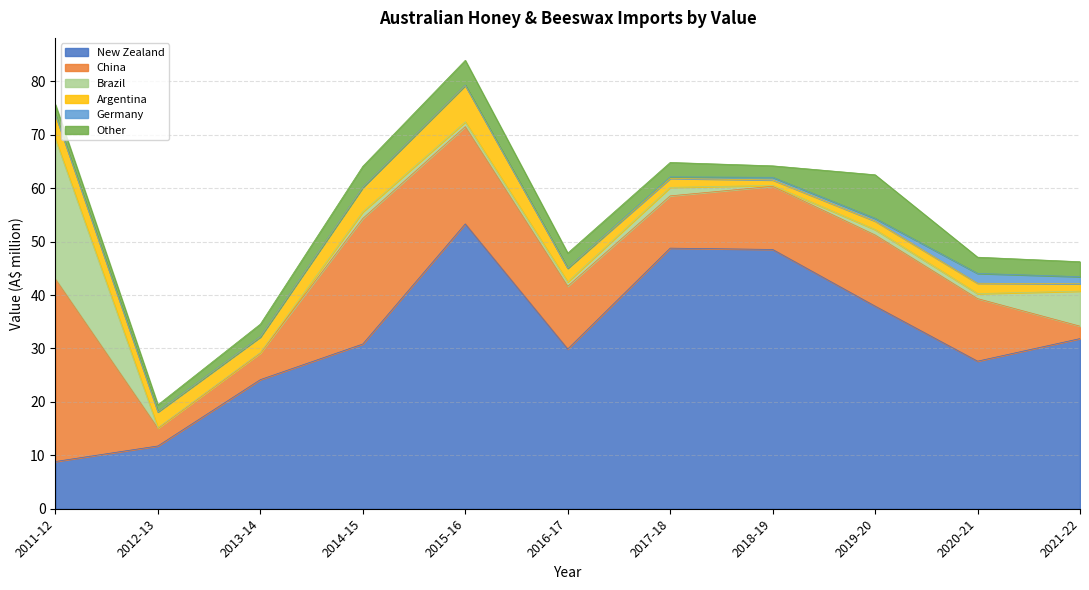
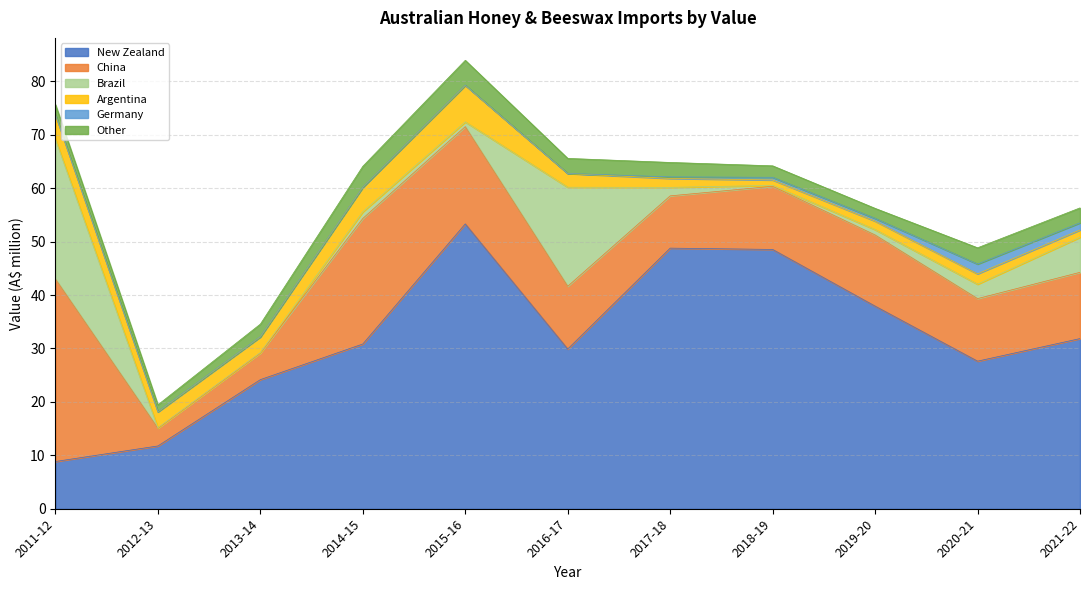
  {
    "China": {
      "2011-12": 34,
      "2014-15": 23,
      "2015-16": 18,
      "2016-17": 12,
      "2017-18": 10,
      "2019-20": 13,
      "2020-21": 12,
-     "2021-22": 2
+     "2021-22": 12
    },
    "Brazil": {
      "2011-12": 26,
      "2014-15": 1,
      "2015-16": 1,
-     "2016-17": 1,
+     "2016-17": 19,
      "2017-18": 2,
      "2019-20": 1,
-     "2020-21": 1,
+     "2020-21": 3,
      "2021-22": 7
    },
    "Argentina": {
      "2018-19": 1,
      "2019-20": 2,
      "2020-21": 2,
      "2021-22": 1
    },
    "Other": {
      "2011-12": 2,
      "2012-13": 1,
      "2013-14": 2,
      "2014-15": 4,
      "2015-16": 5,
      "2016-17": 3,
      "2017-18": 3,
      "2018-19": 2,
-     "2019-20": 8,
+     "2019-20": 2,
      "2020-21": 3,
      "2021-22": 3
    }
  }
